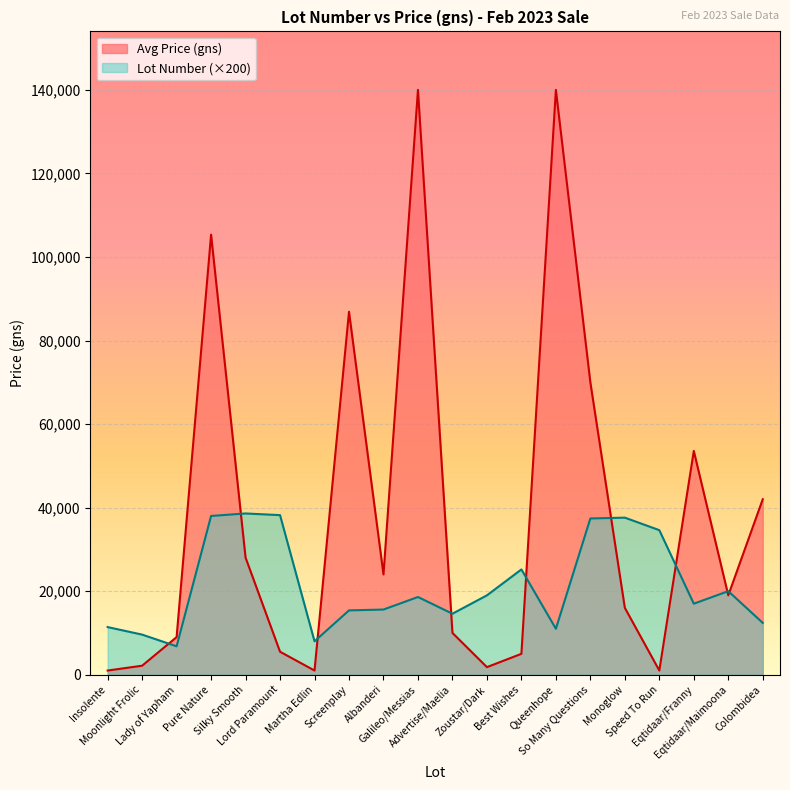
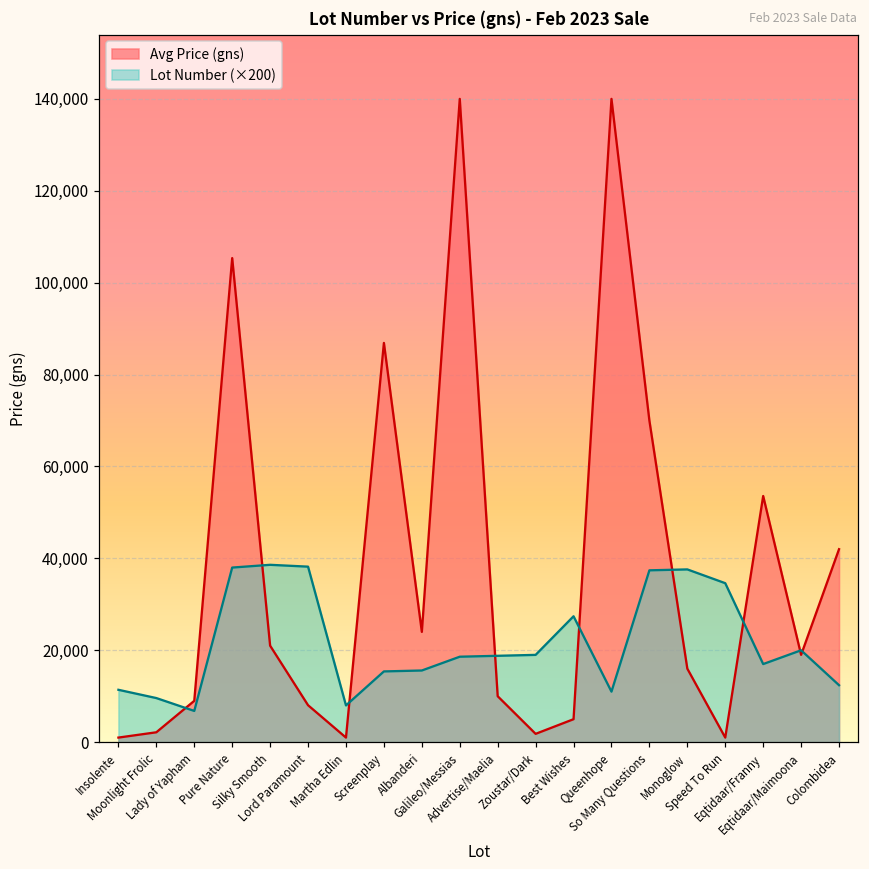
  {
    "Avg Price (gns)": {
      "Insolente": "1,000",
      "Moonlight Frolic": "2,000",
      "Lady of Yapham": "9,000",
      "Pure Nature": "105,000",
-     "Silky Smooth": "28,000",
-     "Lord Paramount": "6,000",
+     "Silky Smooth": "21,000",
+     "Lord Paramount": "8,000",
      "Martha Edlin": "1,000",
      "Screenplay": "87,000",
      "Albanderi": "24,000",
      "Galileo/Messias": "140,000",
      "Advertise/Maelia": "10,000",
      "Zoustar/Dark": "2,000",
      "Best Wishes": "5,000",
      "Queenhope": "140,000",
      "So Many Questions": "70,000",
      "Monoglow": "16,000",
      "Speed To Run": "1,000",
      "Eqtidaar/Franny": "54,000",
      "Eqtidaar/Maimoona": "19,000",
      "Colombidea": "42,000"
    },
    "Lot Number (×200)": {
      "Insolente": "11,000",
      "Moonlight Frolic": "10,000",
      "Lady of Yapham": "7,000",
      "Pure Nature": "38,000",
      "Silky Smooth": "39,000",
      "Lord Paramount": "38,000",
      "Martha Edlin": "8,000",
      "Screenplay": "15,000",
      "Albanderi": "16,000",
      "Galileo/Messias": "19,000",
-     "Advertise/Maelia": "15,000",
+     "Advertise/Maelia": "19,000",
      "Zoustar/Dark": "19,000",
-     "Best Wishes": "25,000",
+     "Best Wishes": "27,000",
      "Queenhope": "11,000",
      "So Many Questions": "37,000",
      "Monoglow": "38,000",
      "Speed To Run": "35,000",
      "Eqtidaar/Franny": "17,000",
      "Eqtidaar/Maimoona": "20,000",
      "Colombidea": "12,000"
    }
  }
